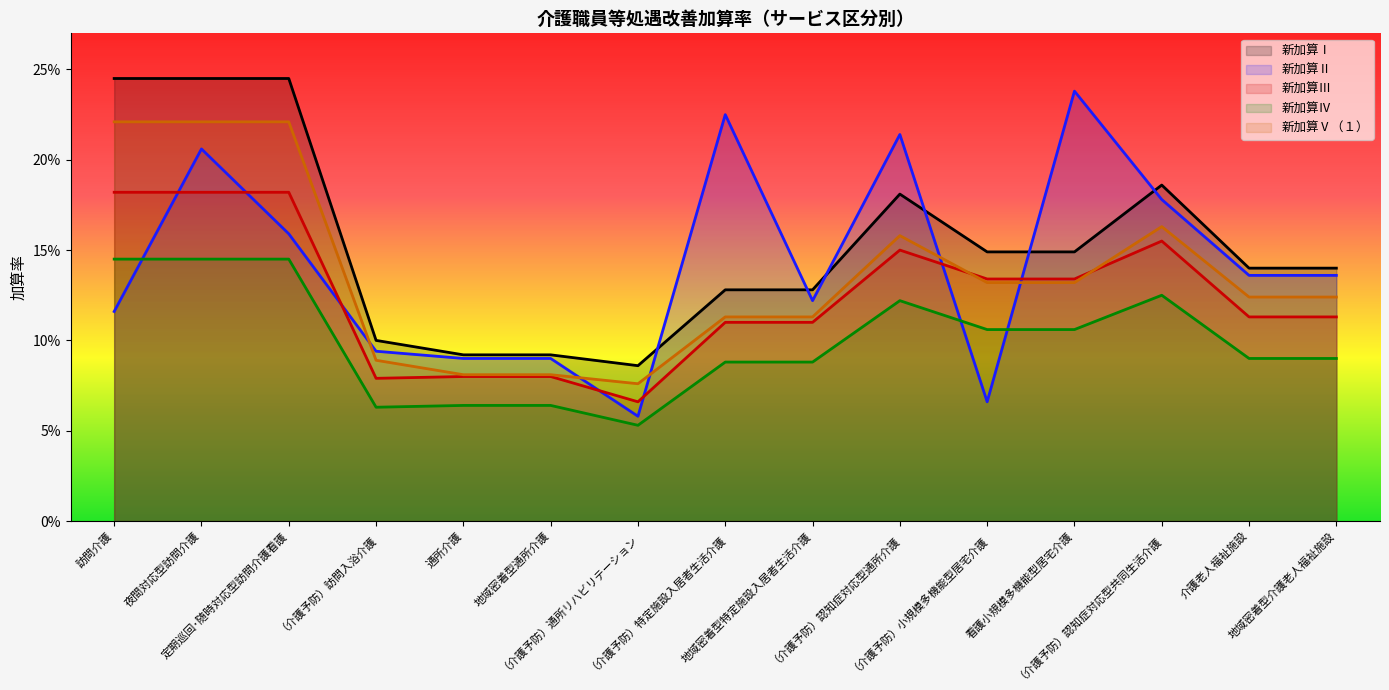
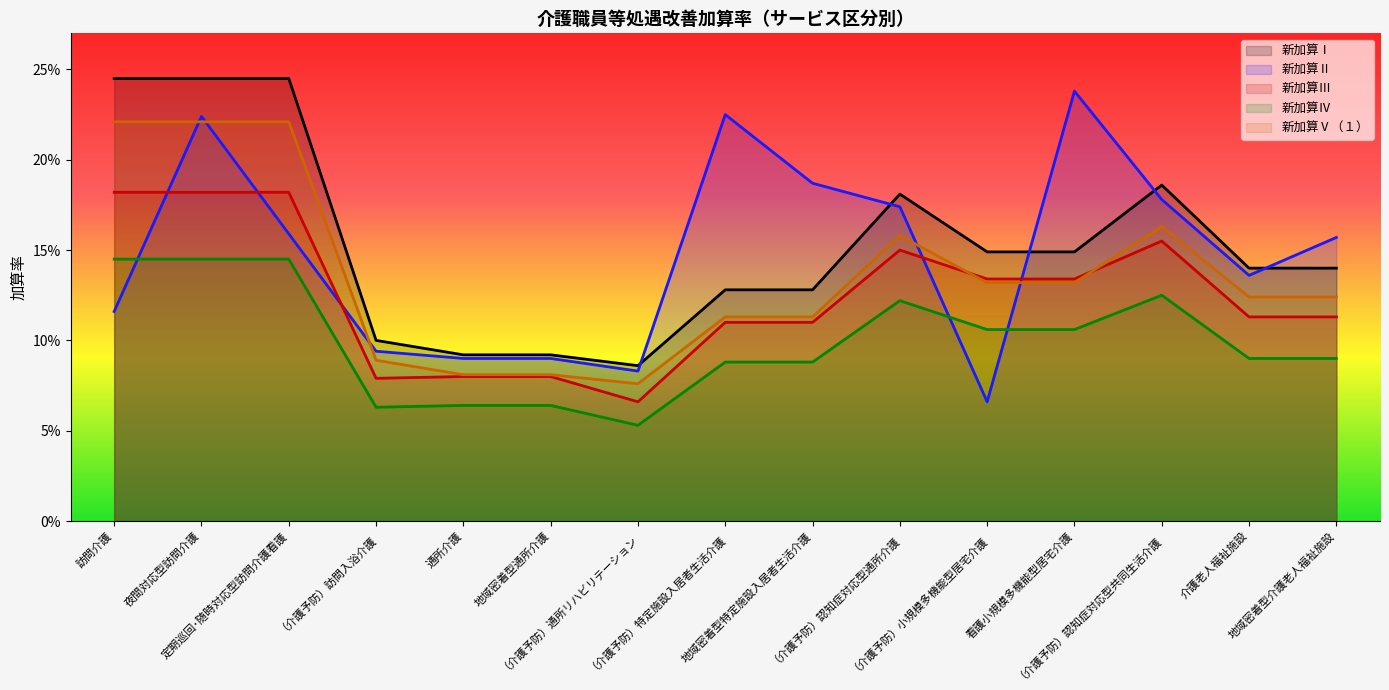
  {
    "新加算Ⅱ": {
      "訪問介護": "11.6%",
-     "夜間対応型訪問介護": "20.6%",
+     "夜間対応型訪問介護": "22.4%",
      "定期巡回･随時対応型訪問介護看護": "15.9%",
      "（介護予防）訪問入浴介護": "9.4%",
      "通所介護": "9.0%",
      "地域密着型通所介護": "9.0%",
-     "（介護予防）通所リハビリテーション": "5.8%",
+     "（介護予防）通所リハビリテーション": "8.3%",
      "（介護予防）特定施設入居者生活介護": "22.5%",
-     "地域密着型特定施設入居者生活介護": "12.2%",
-     "（介護予防）認知症対応型通所介護": "21.4%",
+     "地域密着型特定施設入居者生活介護": "18.7%",
+     "（介護予防）認知症対応型通所介護": "17.4%",
      "（介護予防）小規模多機能型居宅介護": "6.6%",
      "看護小規模多機能型居宅介護": "23.8%",
      "（介護予防）認知症対応型共同生活介護": "17.8%",
      "介護老人福祉施設": "13.6%",
-     "地域密着型介護老人福祉施設": "13.6%"
+     "地域密着型介護老人福祉施設": "15.7%"
    }
  }
